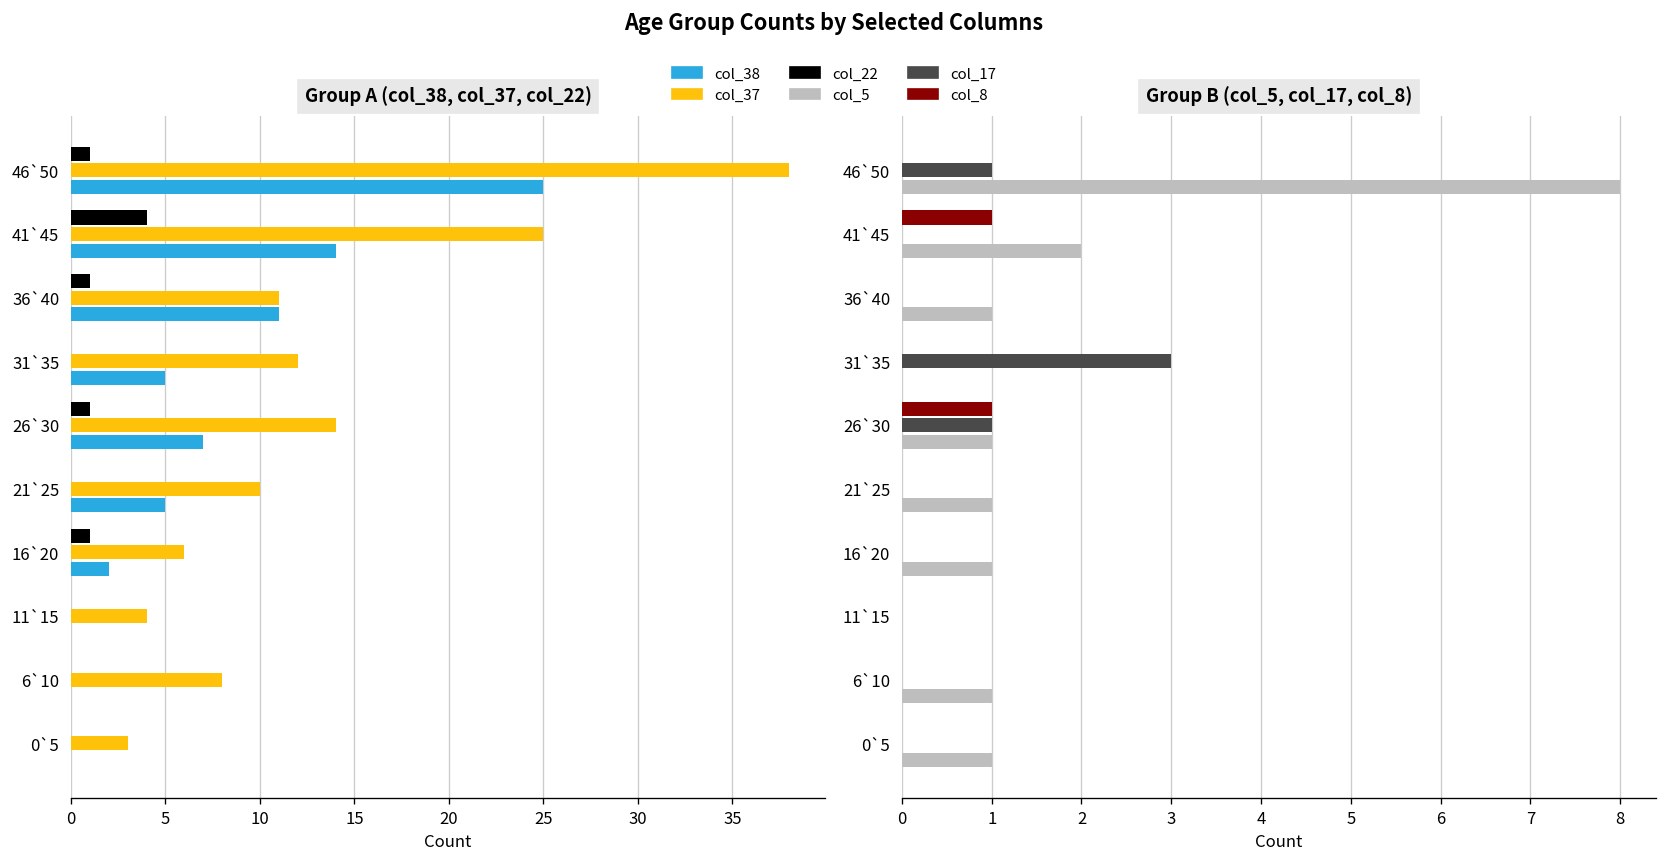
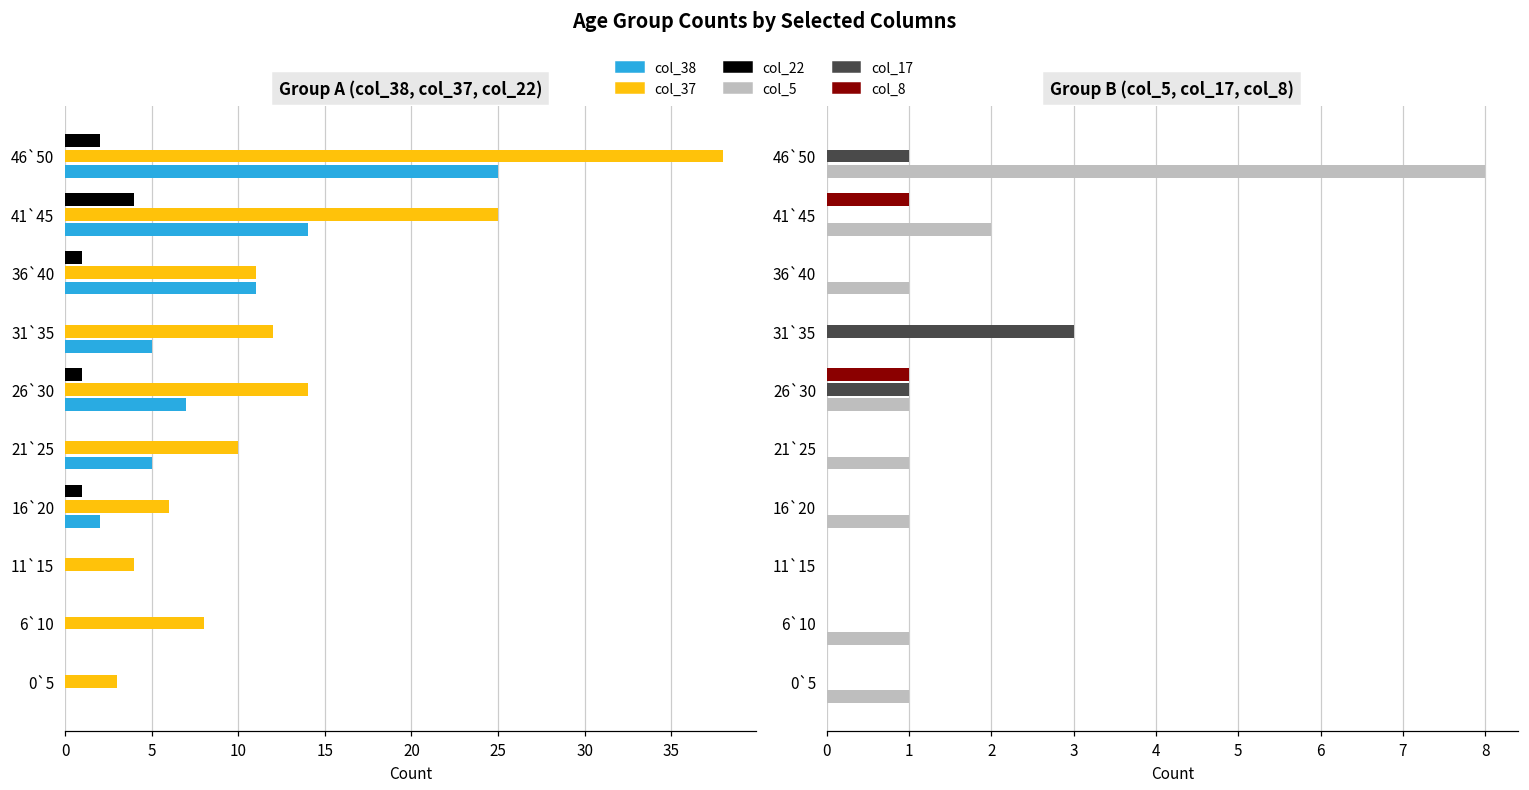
  {
    "Group A (col_38, col_37, col_22)": {
      "col_38": {
        "46`50": 25,
        "41`45": 14,
        "36`40": 11,
        "31`35": 5,
        "26`30": 7,
        "21`25": 5,
        "16`20": 2,
        "11`15": 0,
        "6`10": 0,
        "0`5": 0
      },
      "col_37": {
        "46`50": 38,
        "41`45": 25,
        "36`40": 11,
        "31`35": 12,
        "26`30": 14,
        "21`25": 10,
        "16`20": 6,
        "11`15": 4,
        "6`10": 8,
        "0`5": 3
      },
      "col_22": {
-       "46`50": 1,
+       "46`50": 2,
        "41`45": 4,
        "36`40": 1,
        "31`35": 0,
        "26`30": 1,
        "21`25": 0,
        "16`20": 1,
        "11`15": 0,
        "6`10": 0,
        "0`5": 0
      }
    },
    "Group B (col_5, col_17, col_8)": {
      "col_5": {
        "46`50": 8.0,
        "41`45": 2.0,
        "36`40": 1.0,
        "31`35": 0.0,
        "26`30": 1.0,
        "21`25": 1.0,
        "16`20": 1.0,
        "11`15": 0.0,
        "6`10": 1.0,
        "0`5": 1.0
      },
      "col_17": {
        "46`50": 1.0,
        "41`45": 0.0,
        "36`40": 0.0,
        "31`35": 3.0,
        "26`30": 1.0,
        "21`25": 0.0,
        "16`20": 0.0,
        "11`15": 0.0,
        "6`10": 0.0,
        "0`5": 0.0
      },
      "col_8": {
        "46`50": 0.0,
        "41`45": 1.0,
        "36`40": 0.0,
        "31`35": 0.0,
        "26`30": 1.0,
        "21`25": 0.0,
        "16`20": 0.0,
        "11`15": 0.0,
        "6`10": 0.0,
        "0`5": 0.0
      }
    }
  }
